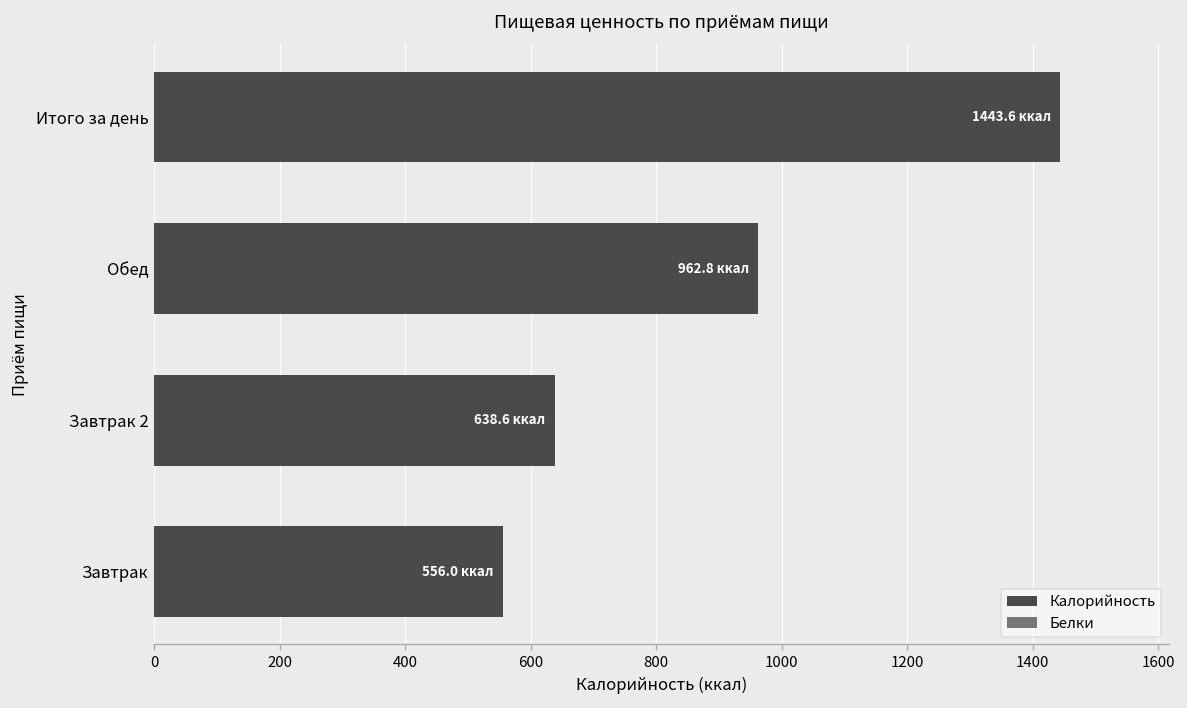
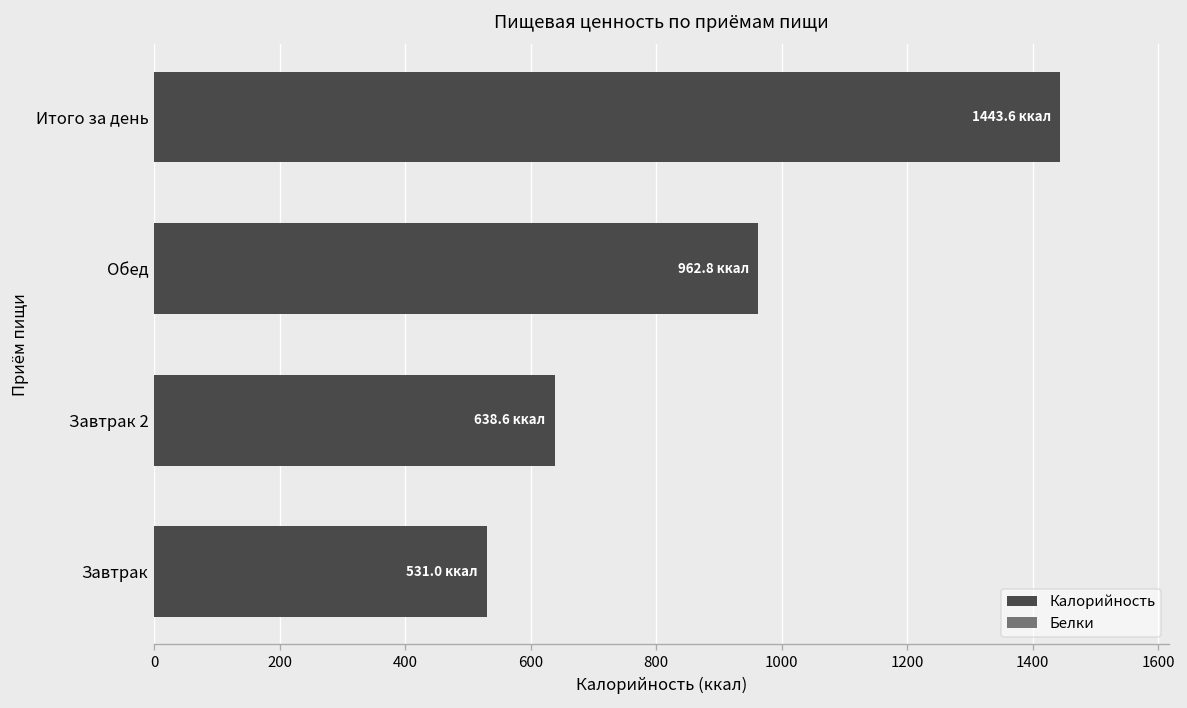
  {
    "Калорийность": {
      "Итого за день": 1443.6,
      "Обед": 962.8,
      "Завтрак 2": 638.6,
-     "Завтрак": 556.0
+     "Завтрак": 531.0
    },
    "Белки": {
      "Итого за день": 0,
      "Обед": 0,
      "Завтрак 2": 0,
      "Завтрак": 0
    }
  }
